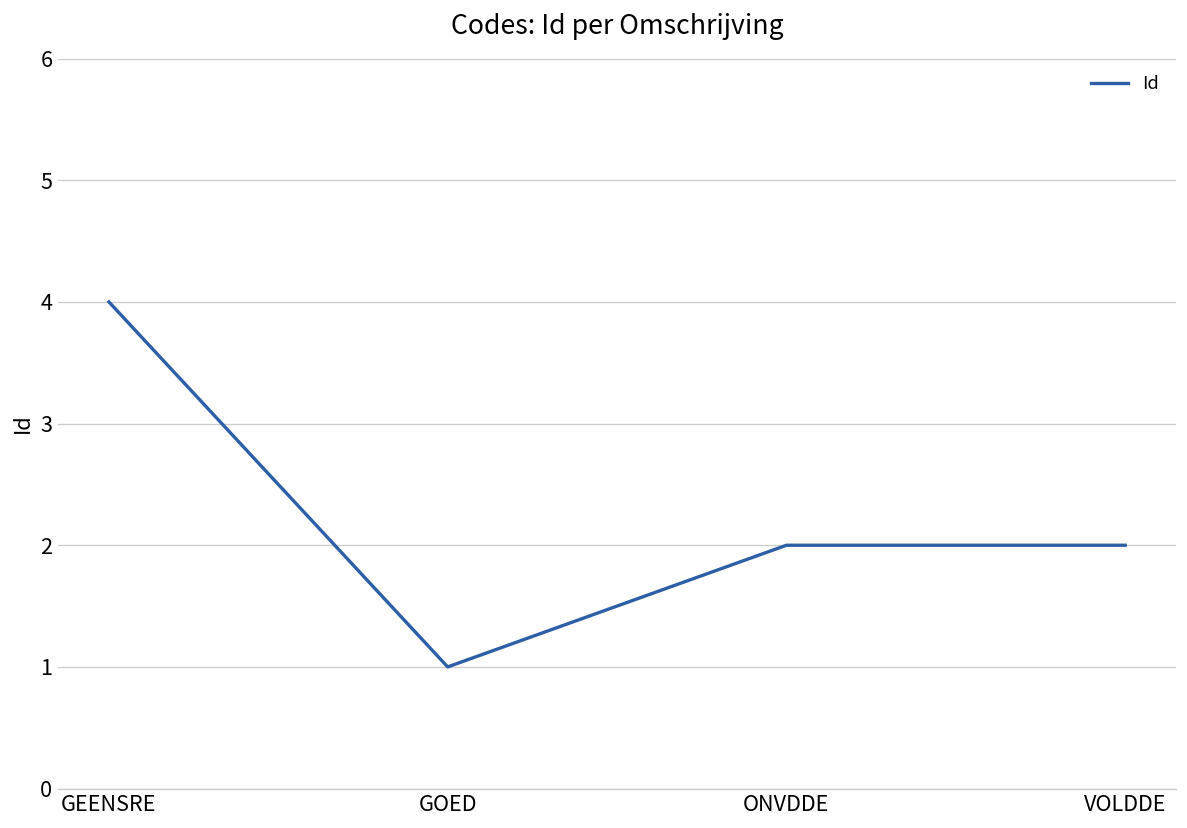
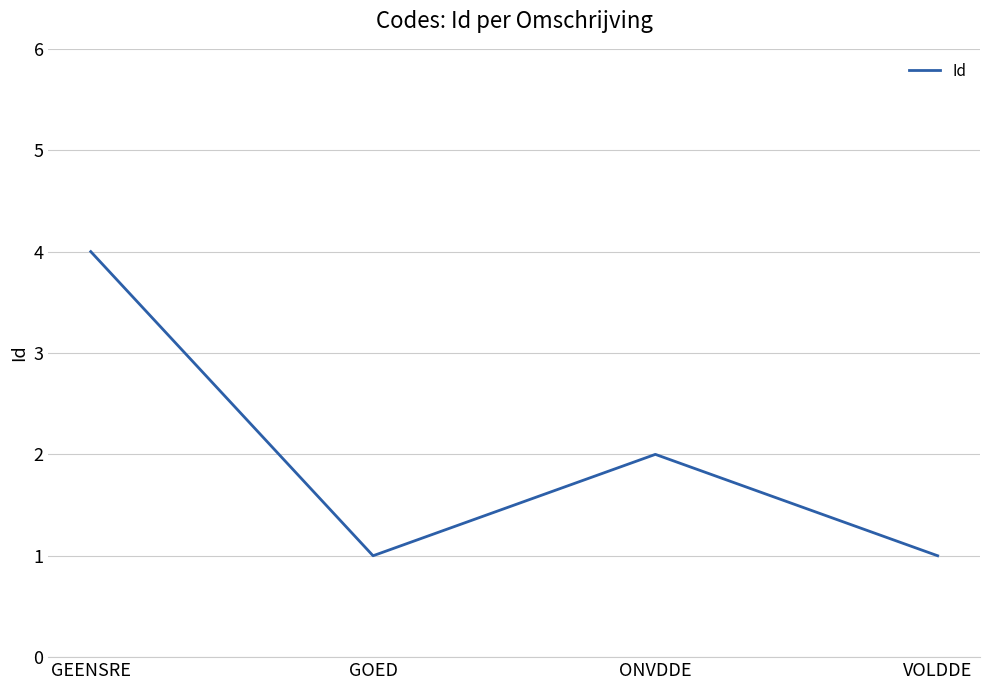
  {
    "GEENSRE": 4,
    "GOED": 1,
    "ONVDDE": 2,
-   "VOLDDE": 2
+   "VOLDDE": 1
  }
